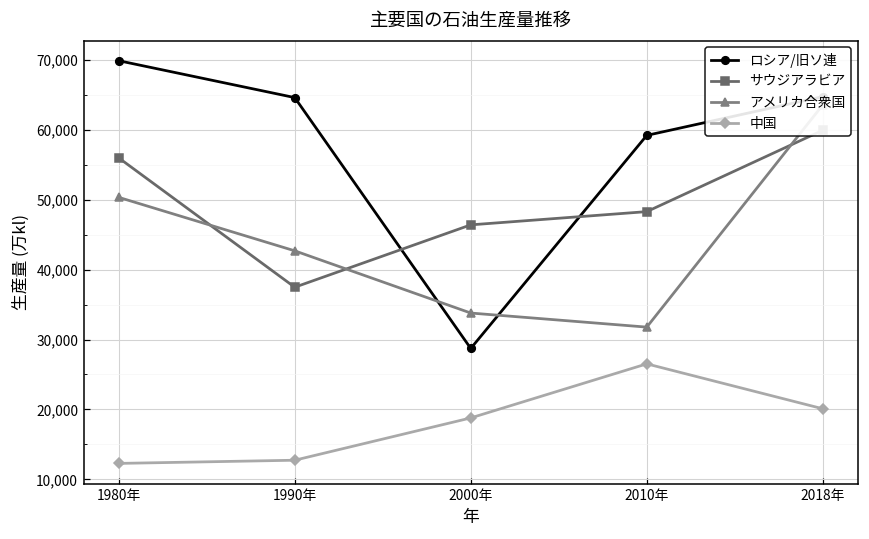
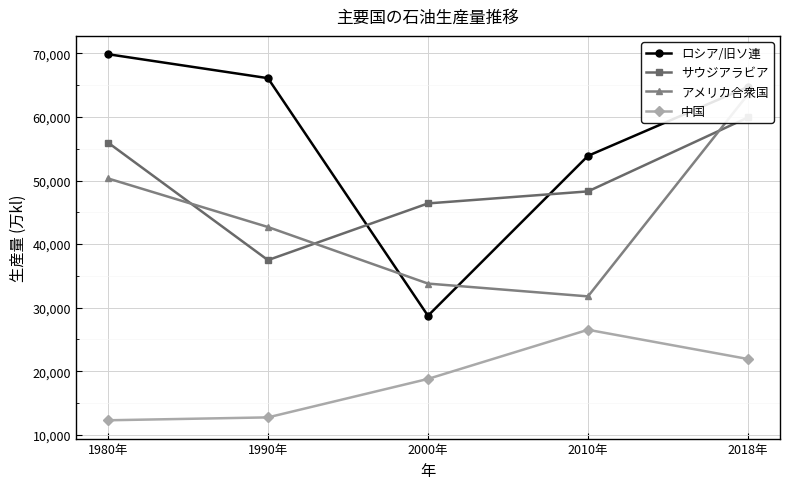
  {
    "ロシア/旧ソ連": {
      "1980年": "70,000",
-     "1990年": "65,000",
+     "1990年": "66,000",
      "2000年": "29,000",
-     "2010年": "59,000"
+     "2010年": "54,000"
    },
    "中国": {
      "1980年": "12,000",
      "1990年": "13,000",
      "2000年": "19,000",
      "2010年": "27,000",
-     "2018年": "20,000"
+     "2018年": "22,000"
    }
  }
